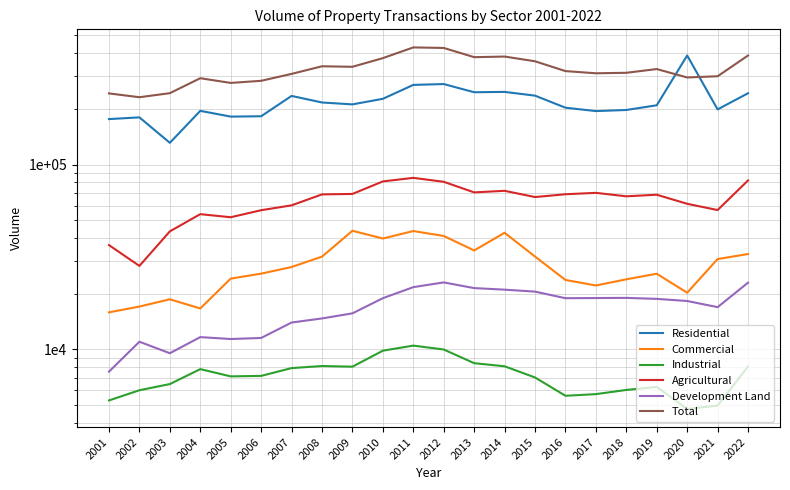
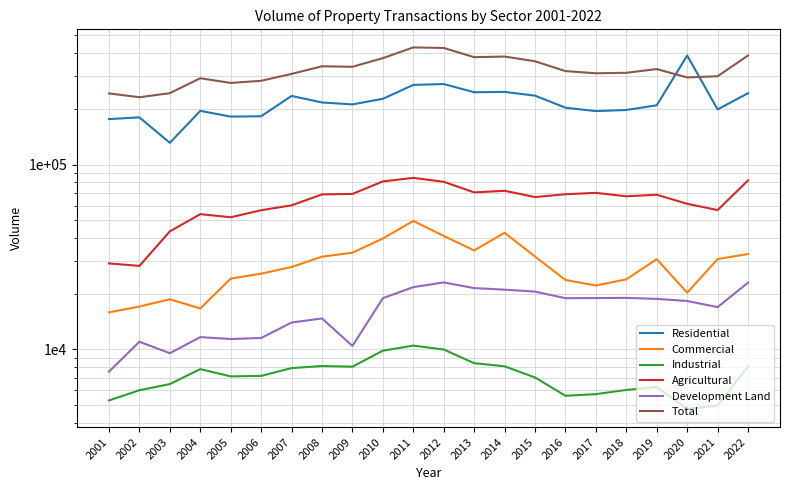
  {
    "Residential": {
      "2001": 180000,
      "2002": 180000,
      "2003": 130000,
      "2004": 200000,
      "2005": 180000,
      "2006": 180000,
      "2007": 240000,
      "2008": 220000,
      "2009": 210000,
      "2010": 230000,
      "2011": 270000,
      "2012": 270000,
      "2013": 250000,
      "2014": 250000,
      "2015": 240000,
      "2016": 200000,
      "2017": 190000,
      "2018": 200000,
      "2019": 210000,
      "2020": 390000,
      "2021": 200000,
      "2022": 240000
    },
    "Commercial": {
      "2001": 16000,
      "2002": 17000,
      "2003": 19000,
      "2004": 17000,
      "2005": 24000,
      "2006": 26000,
      "2007": 28000,
      "2008": 32000,
-     "2009": 44000,
+     "2009": 33000,
      "2010": 40000,
-     "2011": 44000,
+     "2011": 50000,
      "2012": 41000,
      "2013": 34000,
      "2014": 43000,
      "2015": 32000,
      "2016": 24000,
      "2017": 22000,
      "2018": 24000,
-     "2019": 26000,
+     "2019": 31000,
      "2020": 20000,
      "2021": 31000,
      "2022": 33000
    },
    "Industrial": {
      "2001": 5300,
      "2002": 6000,
      "2003": 6500,
      "2004": 7800,
      "2005": 7100,
      "2006": 7200,
      "2007": 7900,
      "2008": 8000,
      "2009": 8000,
      "2010": 10000,
      "2011": 10000,
      "2012": 10000,
      "2013": 8000,
      "2014": 8000,
      "2015": 7000,
      "2016": 5600,
      "2017": 5700,
      "2018": 6000
    },
    "Agricultural": {
-     "2001": 37000,
+     "2001": 29000,
      "2002": 28000,
      "2003": 44000,
      "2004": 54000,
      "2005": 52000,
      "2006": 57000,
      "2007": 60000,
      "2008": 69000,
      "2009": 69000,
      "2010": 80000,
      "2011": 80000,
      "2012": 80000,
      "2013": 71000,
      "2014": 72000,
      "2015": 67000,
      "2016": 69000,
      "2017": 70000,
      "2018": 67000,
      "2019": 69000,
      "2020": 61000,
      "2021": 57000,
      "2022": 80000
    },
    "Development Land": {
      "2001": 7600,
      "2002": 11000,
      "2003": 10000,
      "2004": 12000,
      "2005": 11000,
      "2006": 12000,
      "2007": 14000,
      "2008": 15000,
-     "2009": 16000,
+     "2009": 10000,
      "2010": 19000,
      "2011": 22000,
      "2012": 23000,
      "2013": 21000,
      "2014": 21000,
      "2015": 21000,
      "2016": 19000,
      "2017": 19000,
      "2018": 19000,
      "2019": 19000,
      "2020": 18000,
      "2021": 17000,
      "2022": 23000
    },
    "Total": {
      "2001": 240000,
      "2002": 230000,
      "2003": 240000,
      "2004": 290000,
      "2005": 280000,
      "2006": 280000,
      "2007": 310000,
      "2008": 340000,
      "2009": 340000,
      "2010": 380000,
      "2011": 430000,
      "2012": 430000,
      "2013": 380000,
      "2014": 380000,
      "2015": 360000,
      "2016": 320000,
      "2017": 310000,
      "2018": 310000,
      "2019": 330000,
      "2020": 300000,
      "2021": 300000,
      "2022": 390000
    }
  }
